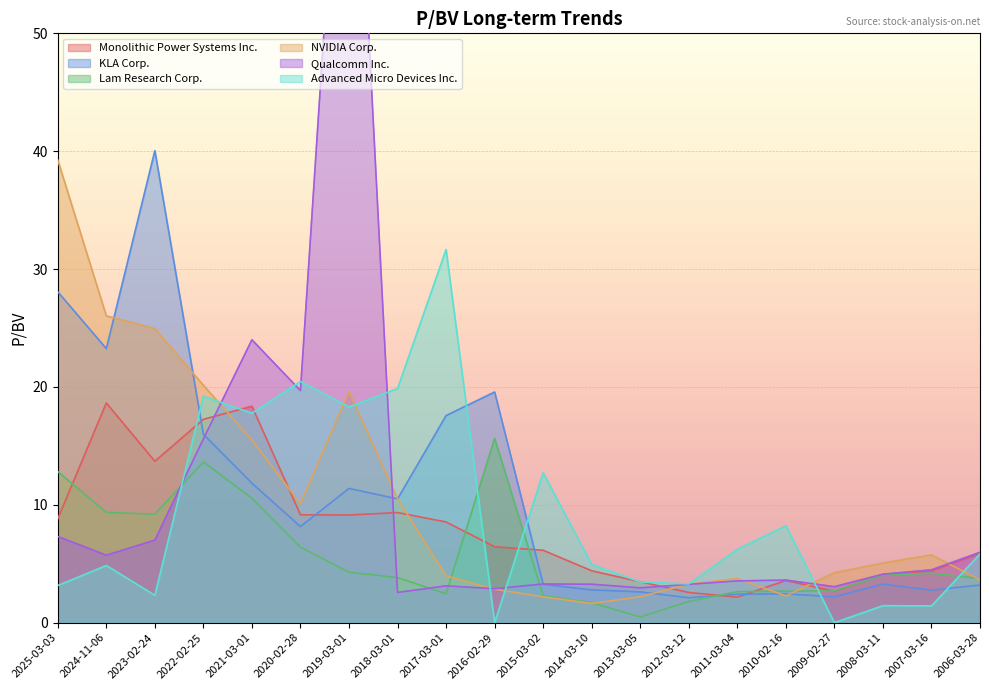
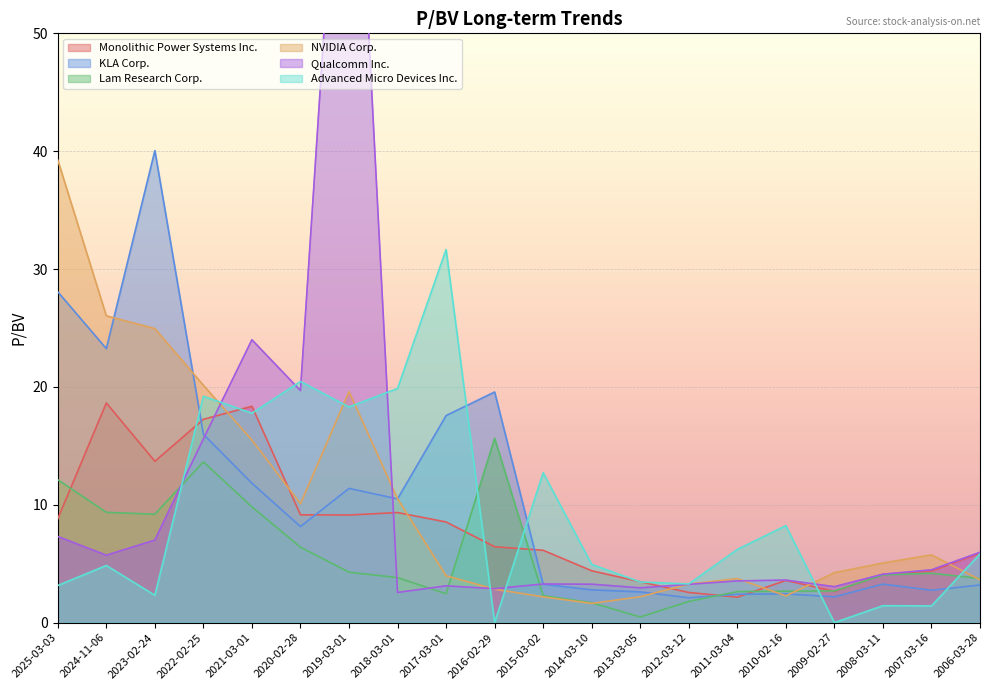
  {
    "Lam Research Corp.": {
-     "2025-03-03": 12.8,
+     "2025-03-03": 12.1,
      "2024-11-06": 9.4,
      "2023-02-24": 9.2,
      "2022-02-25": 13.6,
-     "2021-03-01": 10.6,
+     "2021-03-01": 9.8,
      "2020-02-28": 6.4,
      "2019-03-01": 4.3,
      "2018-03-01": 3.8,
      "2017-03-01": 2.5,
      "2016-02-29": 15.6,
      "2013-03-05": 0.5,
      "2012-03-12": 1.8,
      "2011-03-04": 2.6,
      "2010-02-16": 2.7
    }
  }
